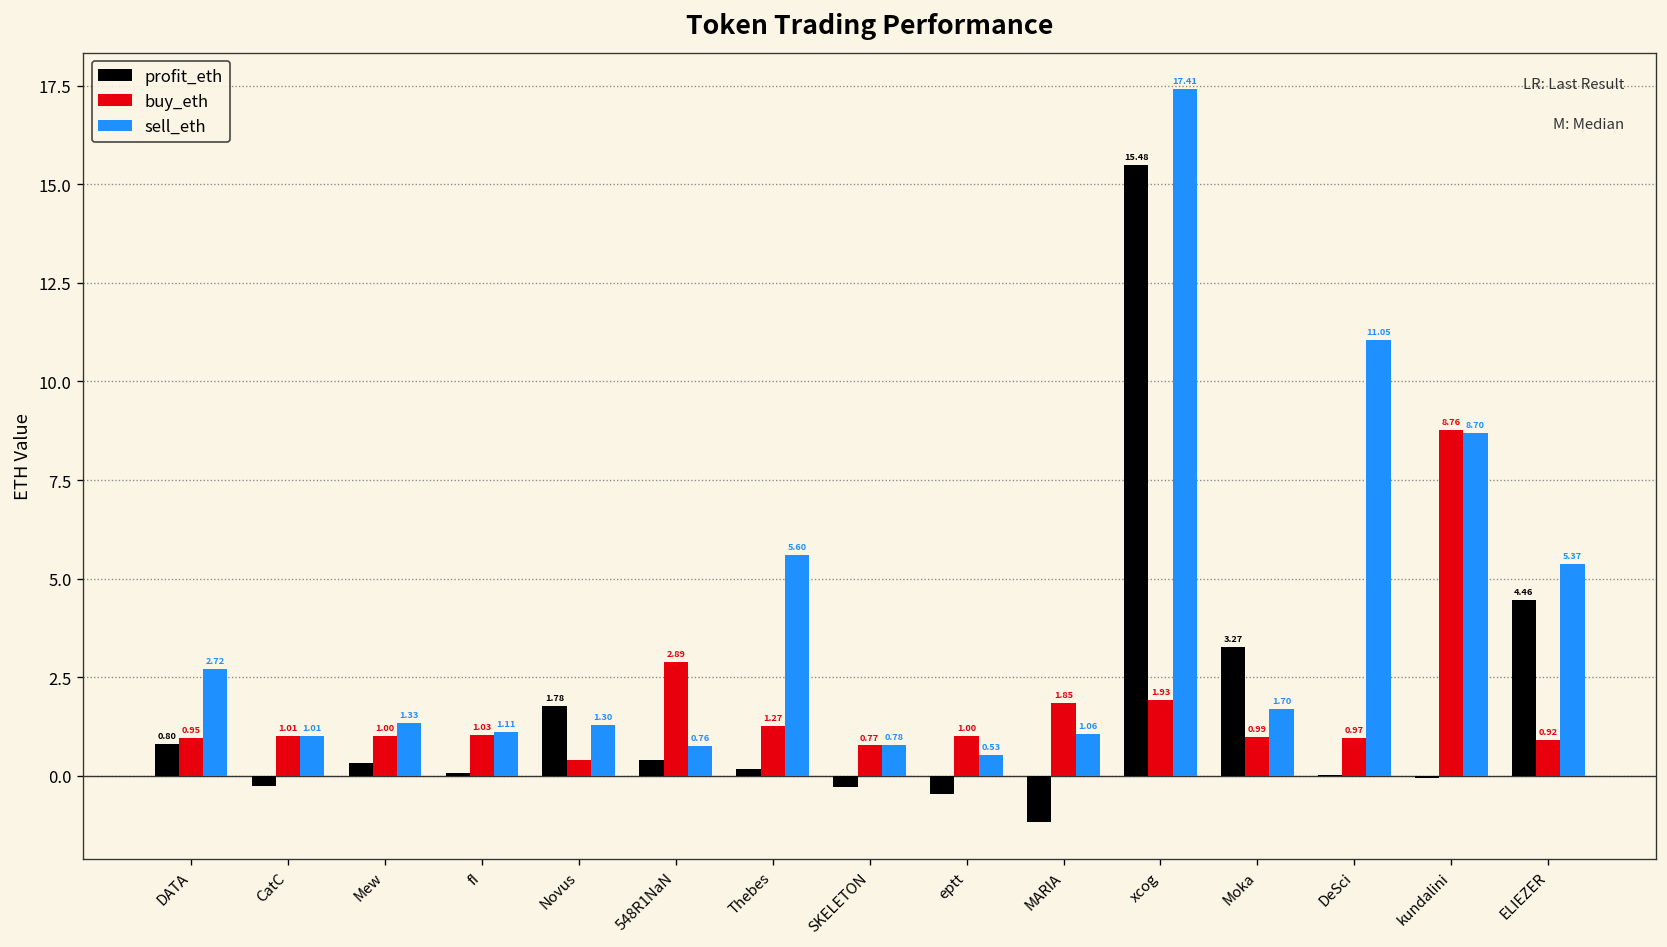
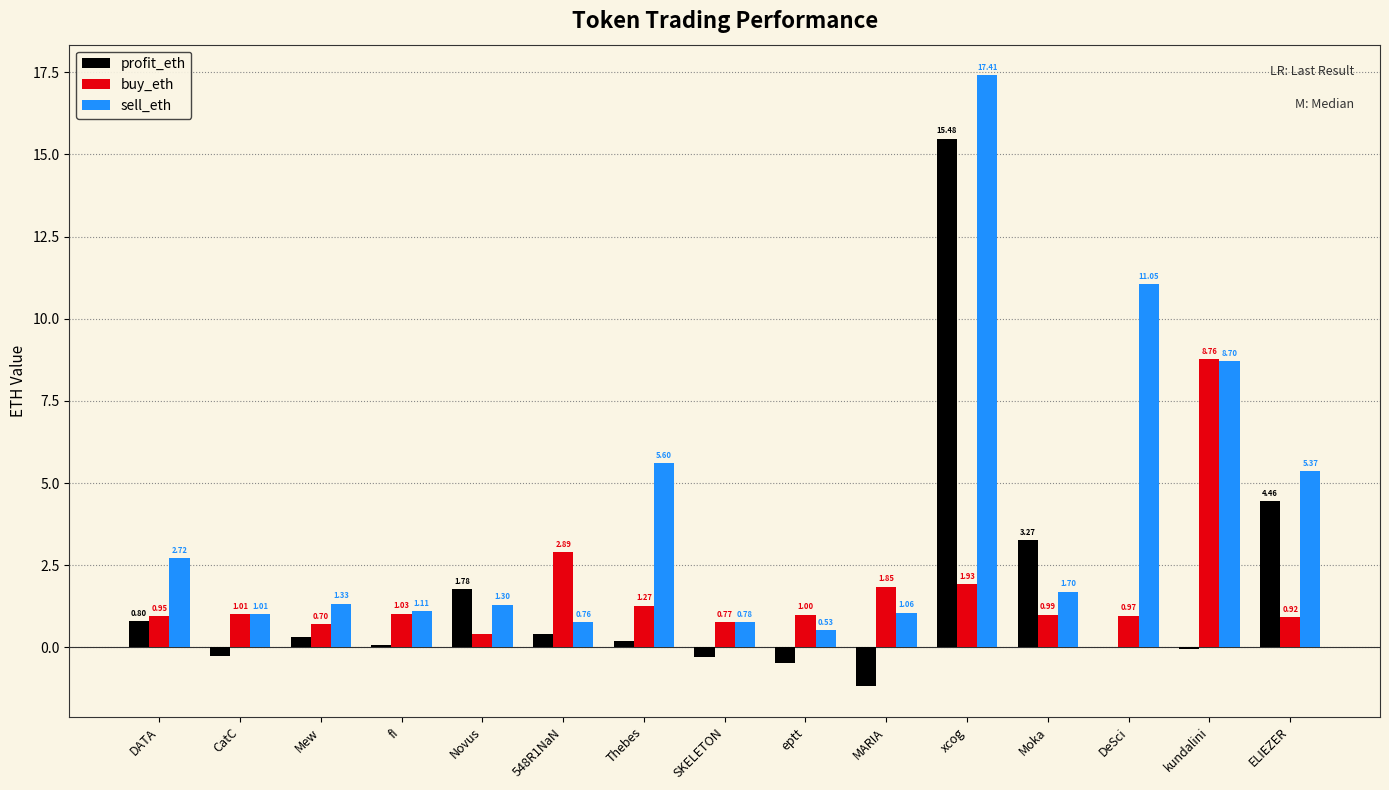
  {
    "profit_eth": {
      "DATA": 0.80,
      "Novus": 1.78,
      "xcog": 15.48,
      "Moka": 3.27,
      "ELIEZER": 4.46
    },
    "buy_eth": {
      "DATA": 0.95,
      "CatC": 1.01,
-     "Mew": 1.00,
+     "Mew": 0.70,
      "fI": 1.03,
      "548R1NaN": 2.89,
      "Thebes": 1.27,
      "SKELETON": 0.77,
      "eptt": 1.00,
      "MARIA": 1.85,
      "xcog": 1.93,
      "Moka": 0.99,
      "DeSci": 0.97,
      "kundalini": 8.76,
      "ELIEZER": 0.92
    },
    "sell_eth": {
      "DATA": 2.72,
      "CatC": 1.01,
      "Mew": 1.33,
      "fI": 1.11,
      "Novus": 1.30,
      "548R1NaN": 0.76,
      "Thebes": 5.60,
      "SKELETON": 0.78,
      "eptt": 0.53,
      "MARIA": 1.06,
      "xcog": 17.41,
      "Moka": 1.70,
      "DeSci": 11.05,
      "kundalini": 8.70,
      "ELIEZER": 5.37
    }
  }
